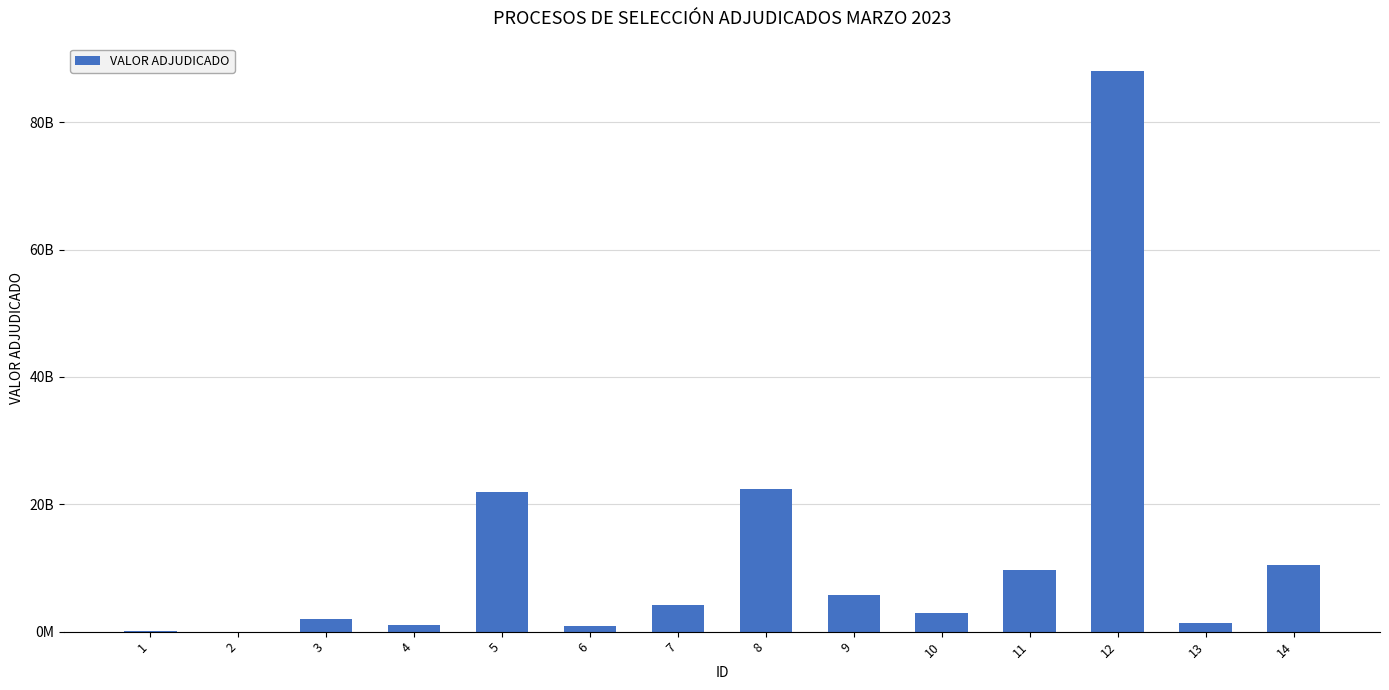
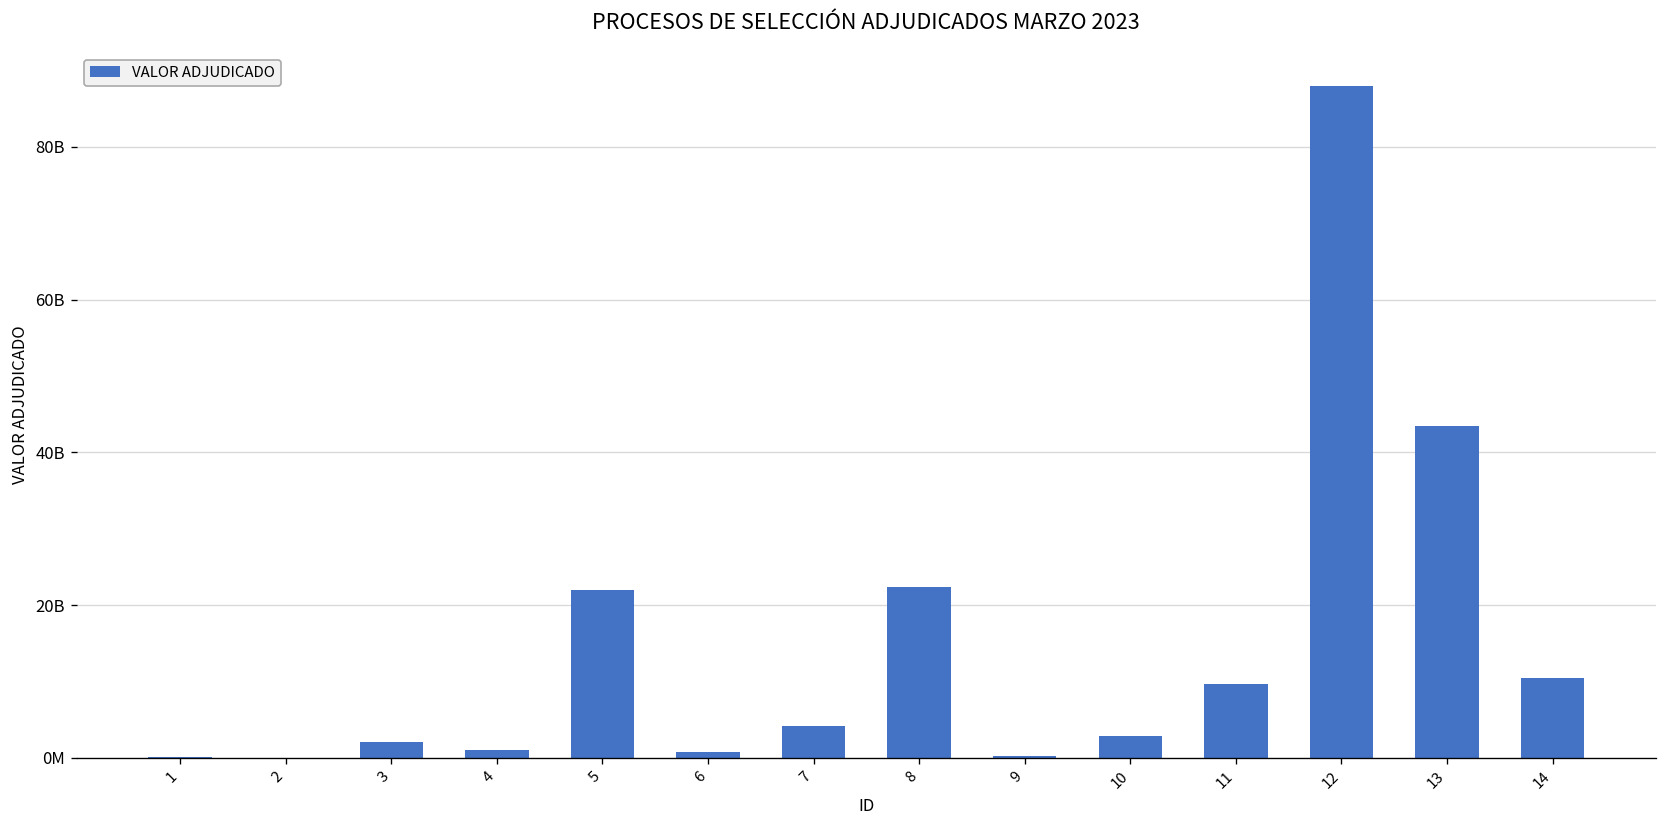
  {
    "3": 2000000000,
    "4": 1000000000,
    "5": 22000000000,
    "6": 1000000000,
    "7": 4000000000,
    "8": 22000000000,
-   "9": 6000000000,
+   "9": 0,
    "10": 3000000000,
    "11": 10000000000,
    "12": 88000000000,
-   "13": 1000000000,
+   "13": 43000000000,
    "14": 11000000000
  }
